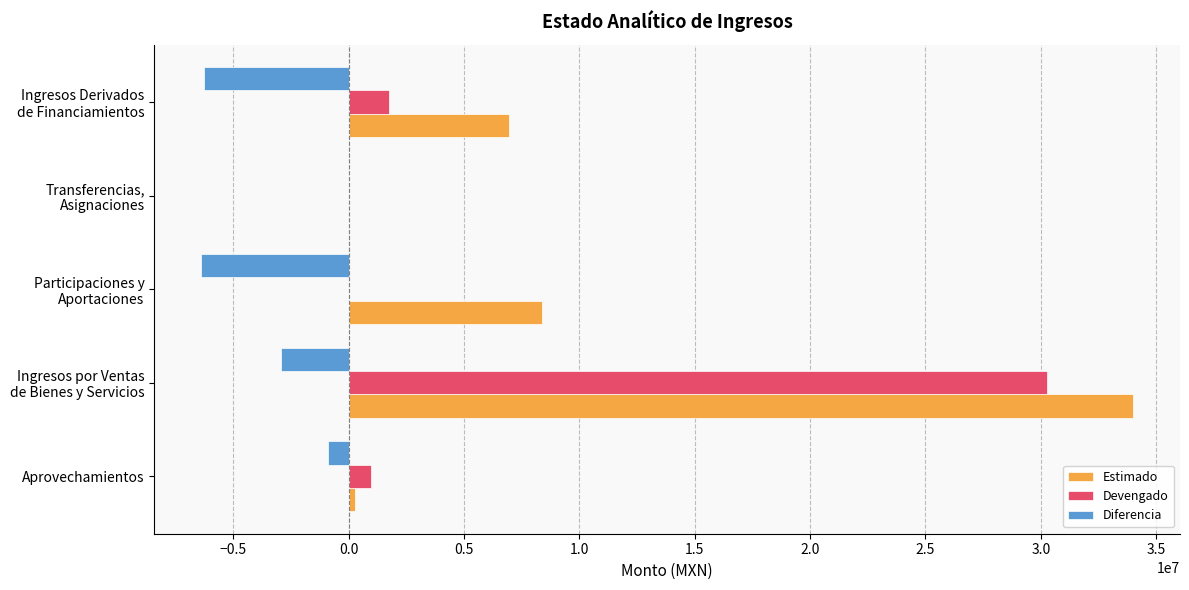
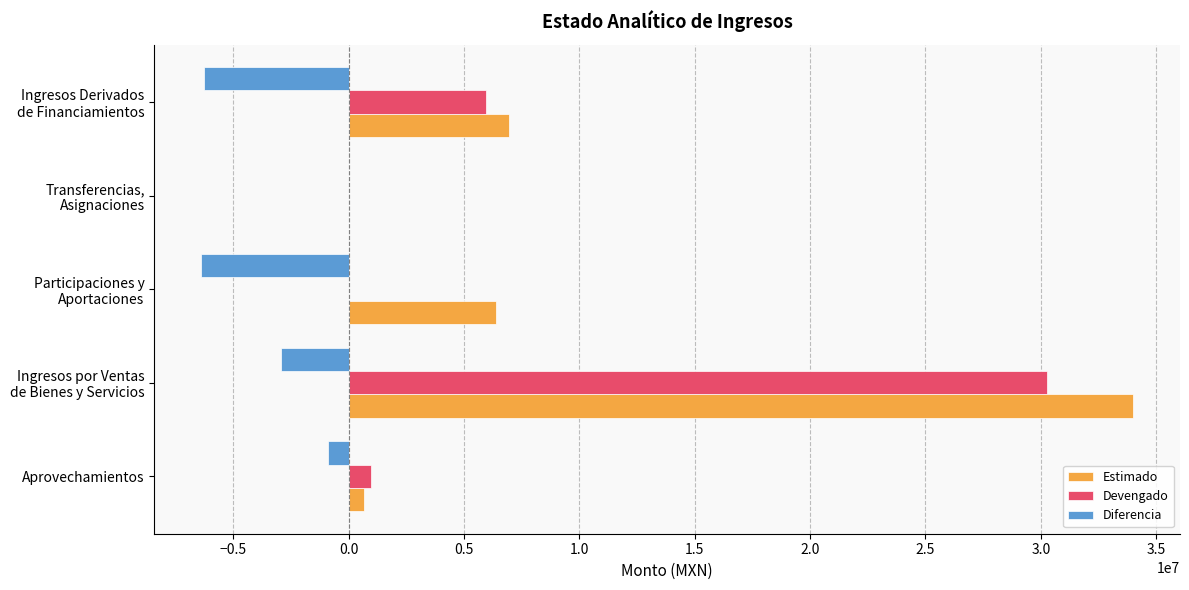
  {
    "Estimado": {
      "Ingresos Derivados de Financiamientos": 7000000,
      "Transferencias, Asignaciones": 0,
-     "Participaciones y Aportaciones": 8400000,
+     "Participaciones y Aportaciones": 6400000,
      "Ingresos por Ventas de Bienes y Servicios": 34000000,
-     "Aprovechamientos": 300000
+     "Aprovechamientos": 700000
    },
    "Devengado": {
-     "Ingresos Derivados de Financiamientos": 1800000,
+     "Ingresos Derivados de Financiamientos": 6000000,
      "Transferencias, Asignaciones": 0,
      "Participaciones y Aportaciones": 0,
      "Ingresos por Ventas de Bienes y Servicios": 30300000,
      "Aprovechamientos": 1000000
    },
    "Diferencia": {
      "Ingresos Derivados de Financiamientos": -6300000,
      "Transferencias, Asignaciones": 0,
      "Participaciones y Aportaciones": -6400000,
      "Ingresos por Ventas de Bienes y Servicios": -2900000,
      "Aprovechamientos": -900000
    }
  }
